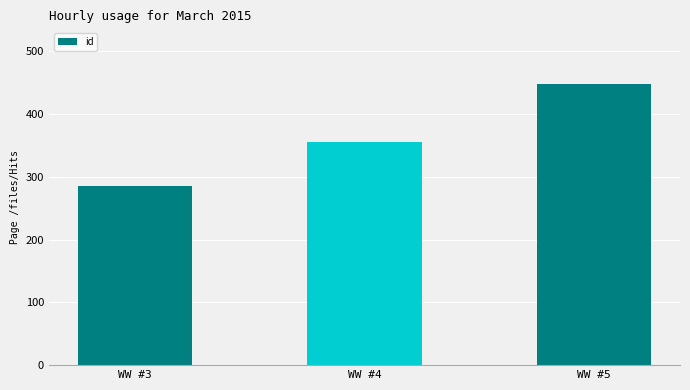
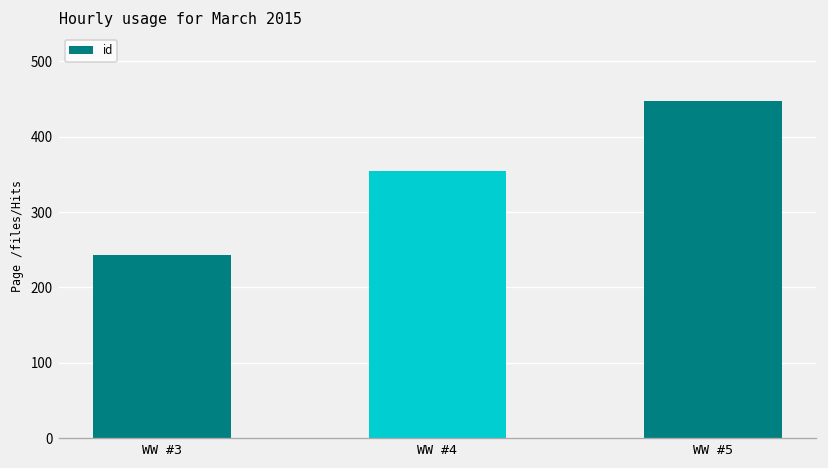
  {
-   "WW #3": 290,
+   "WW #3": 240,
    "WW #4": 360,
    "WW #5": 450
  }
